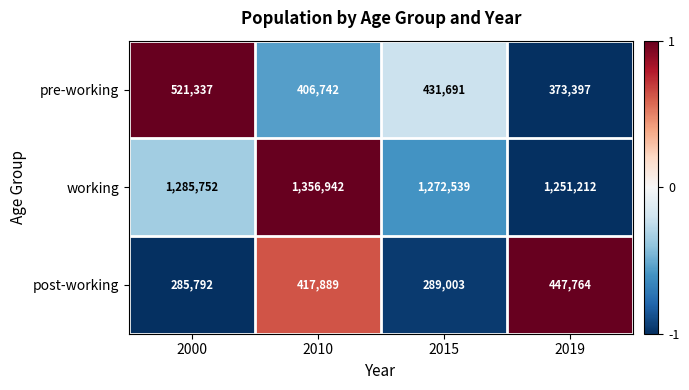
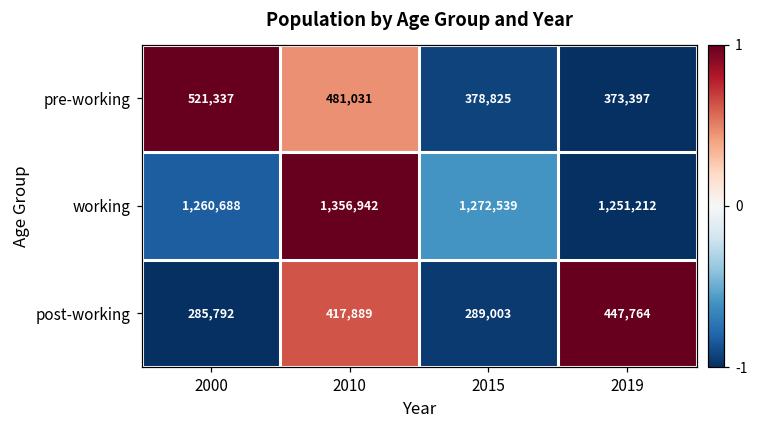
  {
    "pre-working": {
      "2000": "521,337",
-     "2010": "406,742",
-     "2015": "431,691",
+     "2010": "481,031",
+     "2015": "378,825",
      "2019": "373,397"
    },
    "working": {
-     "2000": "1,285,752",
+     "2000": "1,260,688",
      "2010": "1,356,942",
      "2015": "1,272,539",
      "2019": "1,251,212"
    },
    "post-working": {
      "2000": "285,792",
      "2010": "417,889",
      "2015": "289,003",
      "2019": "447,764"
    }
  }
